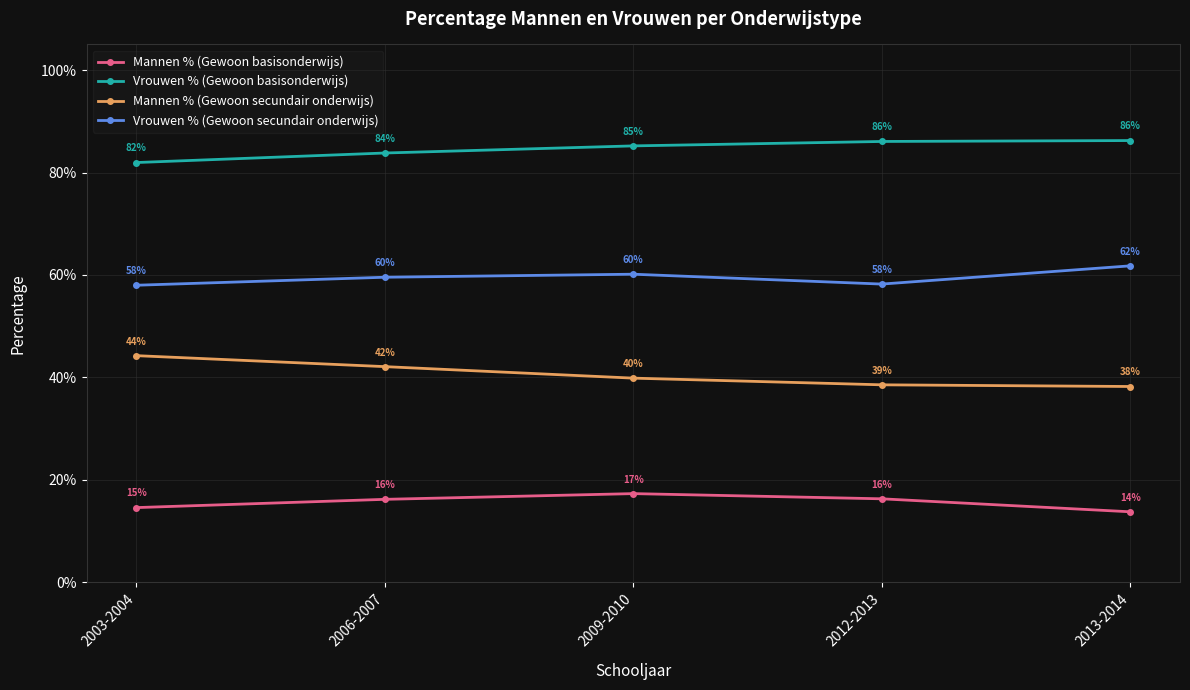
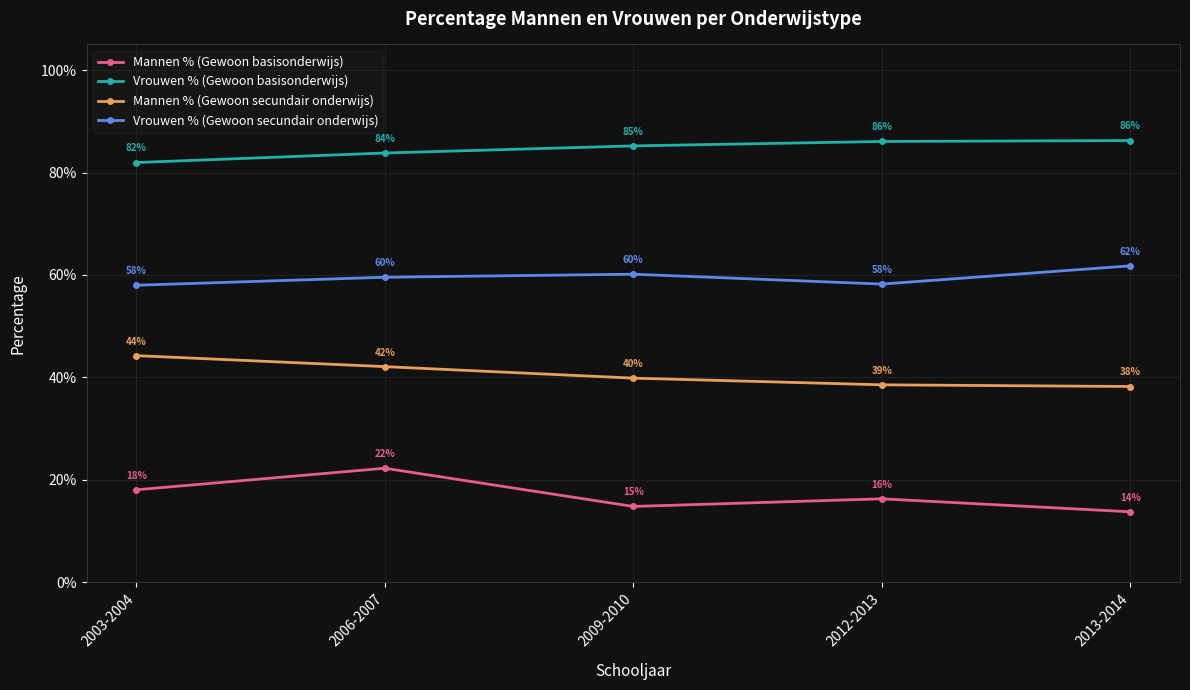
  {
    "Mannen % (Gewoon basisonderwijs)": {
-     "2003-2004": "15%",
-     "2006-2007": "16%",
-     "2009-2010": "17%",
+     "2003-2004": "18%",
+     "2006-2007": "22%",
+     "2009-2010": "15%",
      "2012-2013": "16%",
      "2013-2014": "14%"
    },
    "Vrouwen % (Gewoon basisonderwijs)": {
      "2003-2004": "82%",
      "2006-2007": "84%",
      "2009-2010": "85%",
      "2012-2013": "86%",
      "2013-2014": "86%"
    },
    "Mannen % (Gewoon secundair onderwijs)": {
      "2003-2004": "44%",
      "2006-2007": "42%",
      "2009-2010": "40%",
      "2012-2013": "39%",
      "2013-2014": "38%"
    },
    "Vrouwen % (Gewoon secundair onderwijs)": {
      "2003-2004": "58%",
      "2006-2007": "60%",
      "2009-2010": "60%",
      "2012-2013": "58%",
      "2013-2014": "62%"
    }
  }
